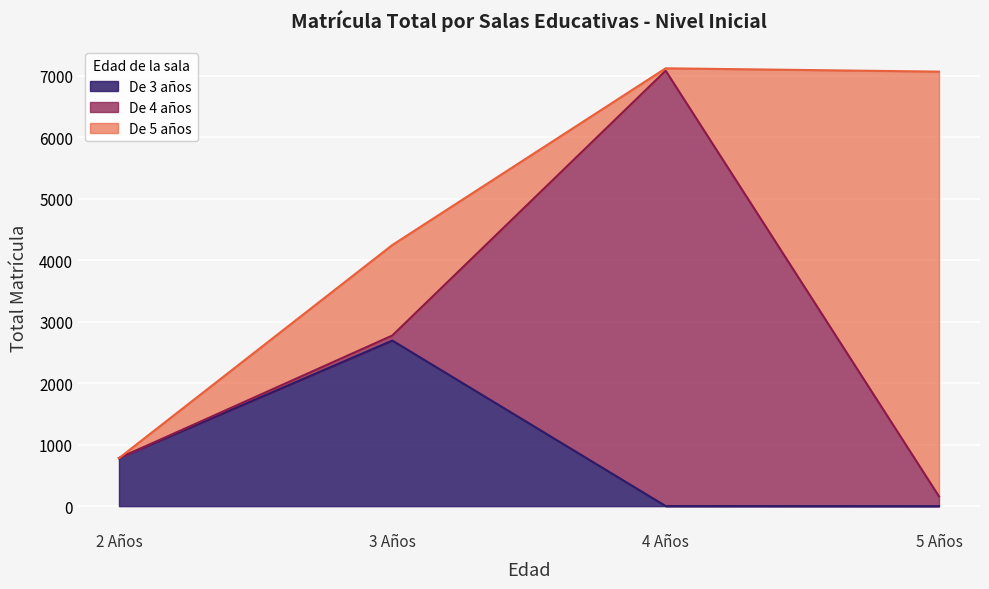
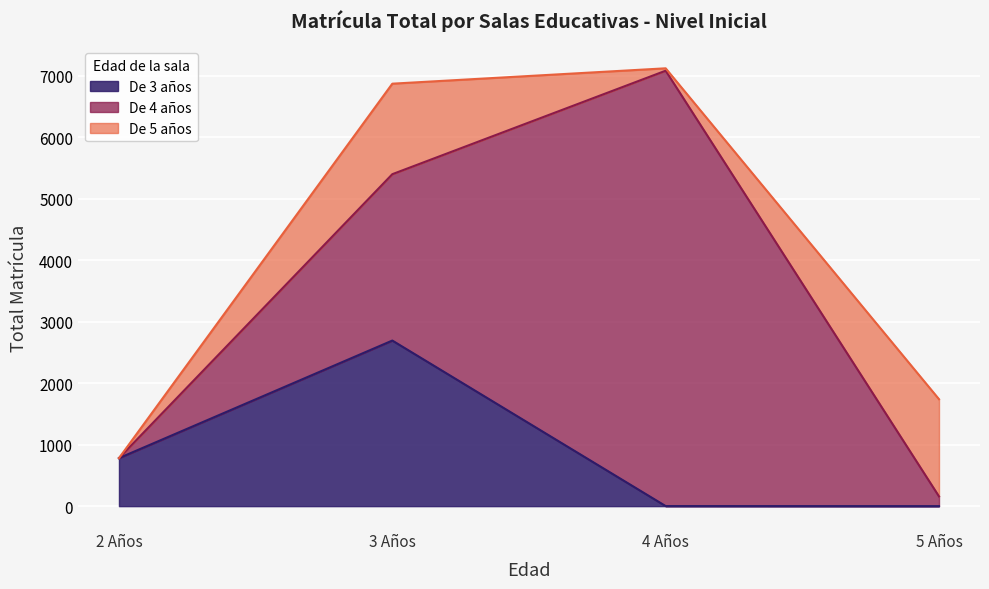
  {
    "De 3 años": {
      "3 Años": 2700,
      "4 Años": 0,
      "5 Años": 0
    },
    "De 4 años": {
-     "3 Años": 100,
+     "3 Años": 2700,
      "5 Años": 200
    },
    "De 5 años": {
      "3 Años": 1500,
-     "5 Años": 6900
+     "5 Años": 1600
    }
  }
